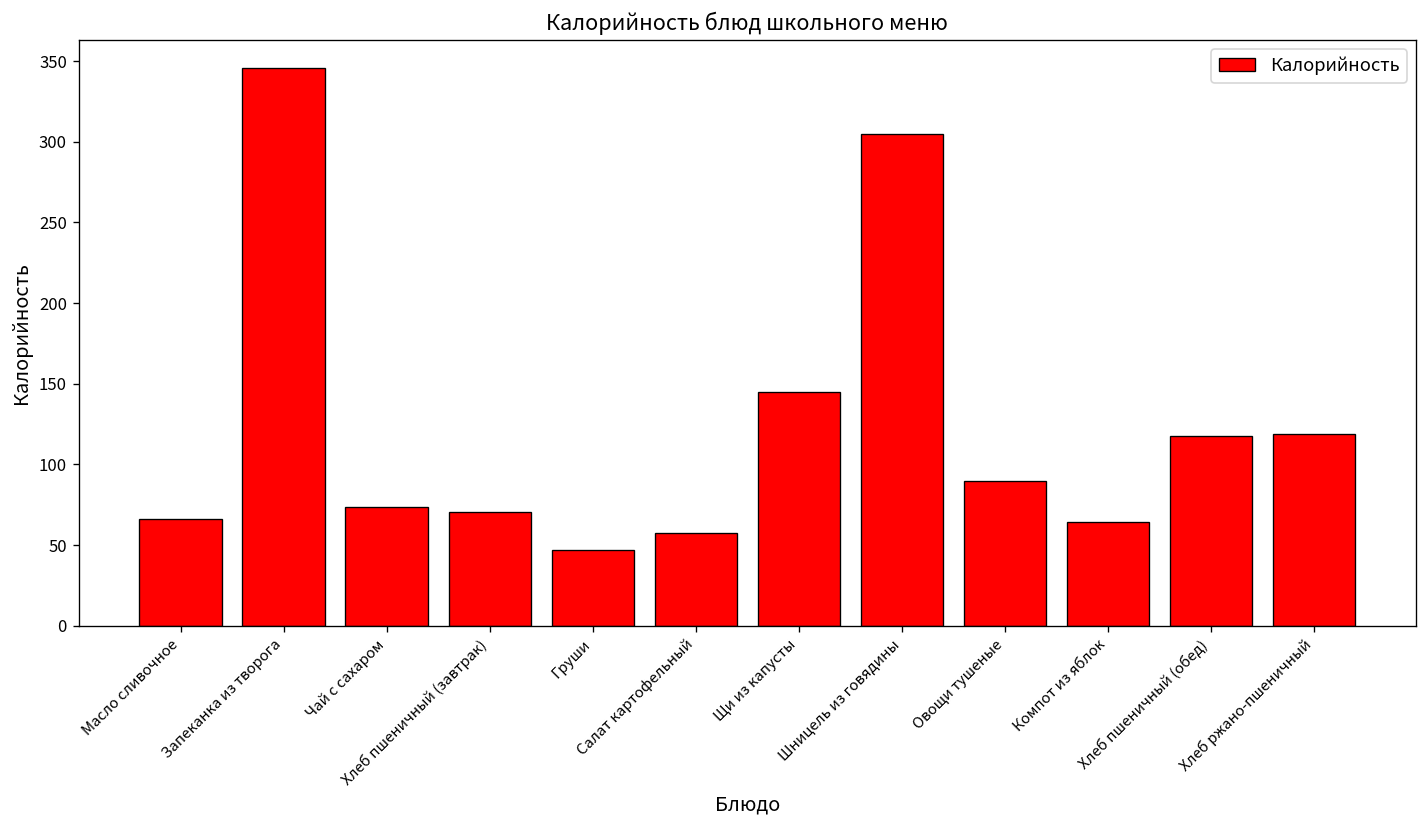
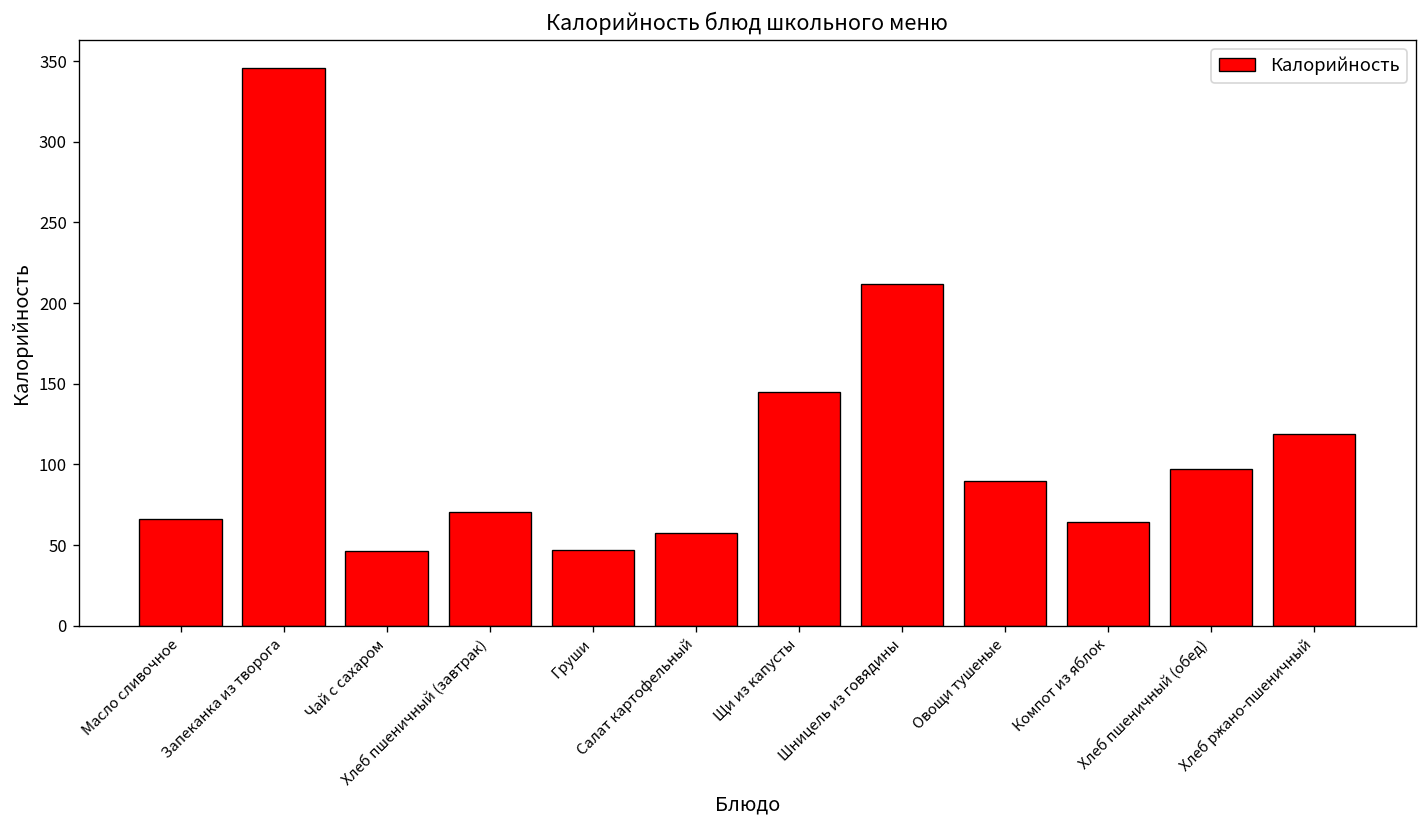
  {
    "Масло сливочное": 66,
    "Запеканка из творога": 346,
-   "Чай с сахаром": 73,
+   "Чай с сахаром": 46,
    "Хлеб пшеничный (завтрак)": 70,
    "Груши": 47,
    "Салат картофельный": 57,
    "Щи из капусты": 145,
-   "Шницель из говядины": 305,
+   "Шницель из говядины": 212,
    "Овощи тушеные": 90,
    "Компот из яблок": 64,
-   "Хлеб пшеничный (обед)": 118,
+   "Хлеб пшеничный (обед)": 97,
    "Хлеб ржано-пшеничный": 119
  }
